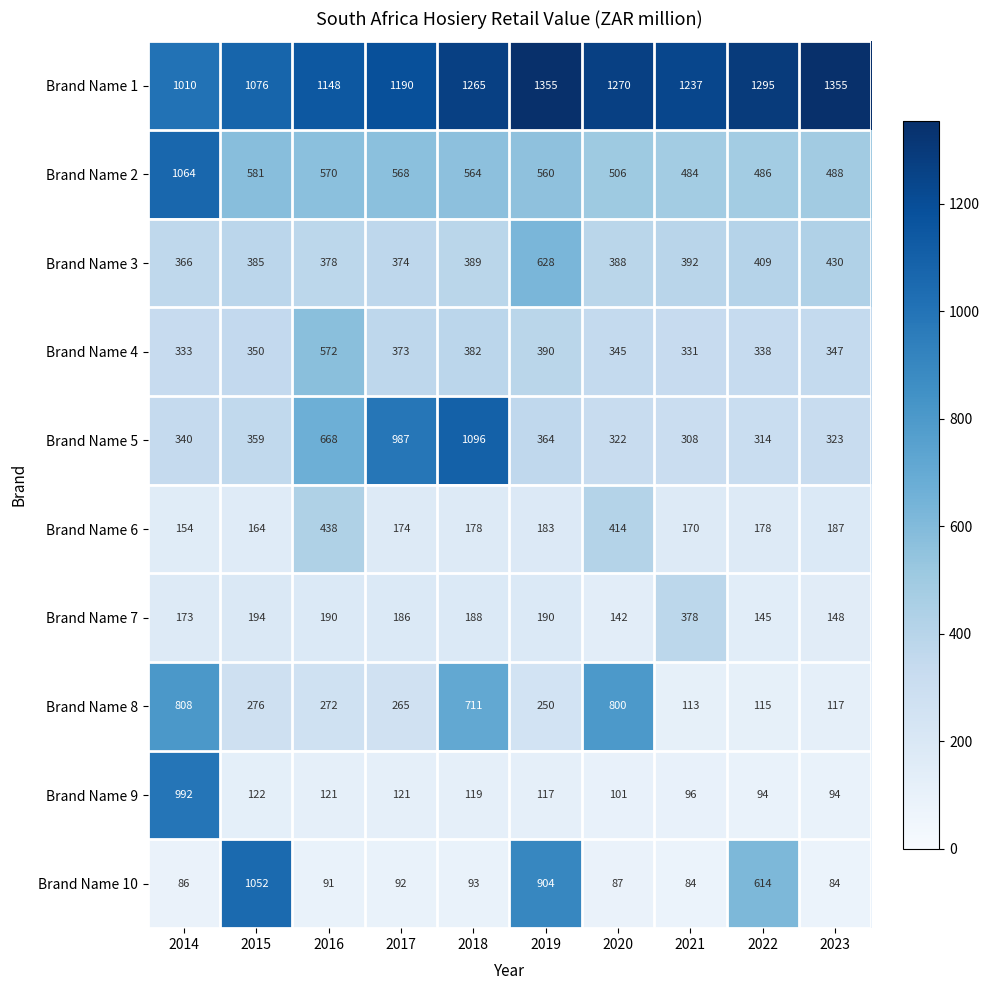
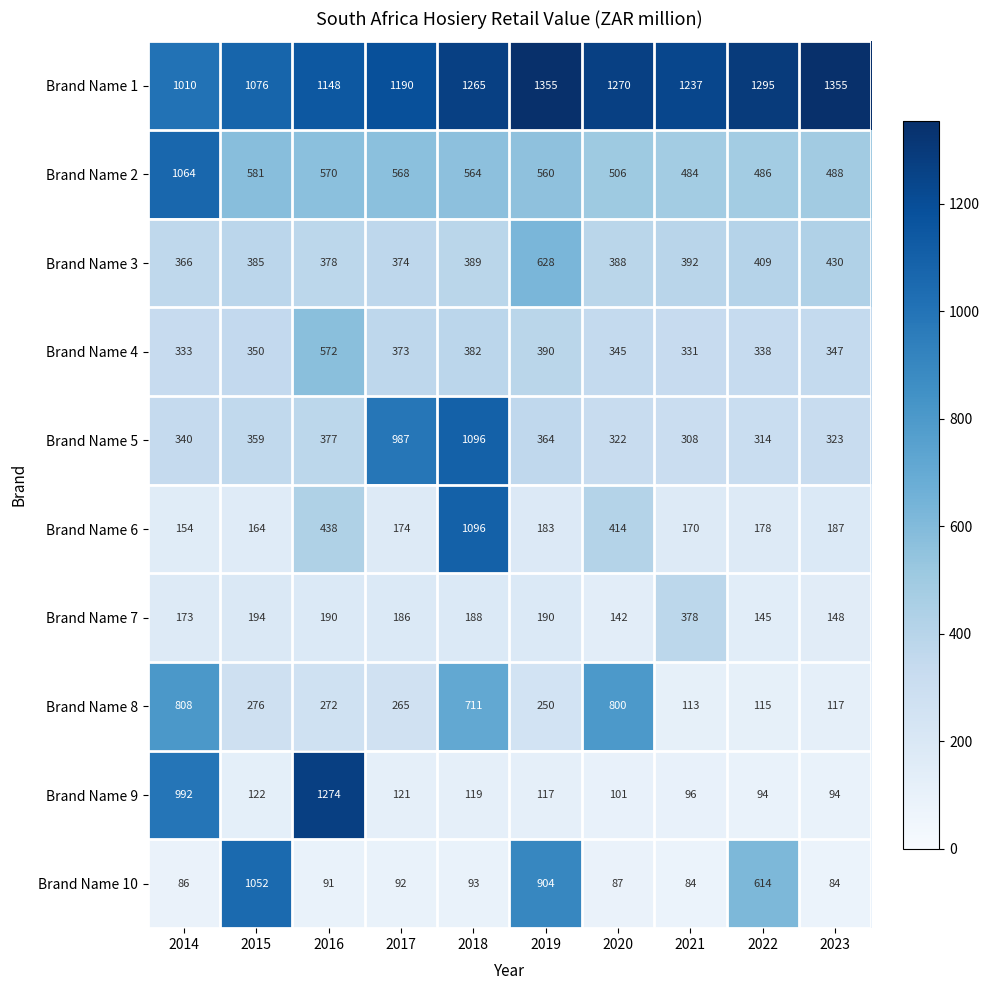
  {
    "Brand Name 1": {
      "2014": 1010,
      "2015": 1076,
      "2016": 1148,
      "2017": 1190,
      "2018": 1265,
      "2019": 1355,
      "2020": 1270,
      "2021": 1237,
      "2022": 1295,
      "2023": 1355
    },
    "Brand Name 2": {
      "2014": 1064,
      "2015": 581,
      "2016": 570,
      "2017": 568,
      "2018": 564,
      "2019": 560,
      "2020": 506,
      "2021": 484,
      "2022": 486,
      "2023": 488
    },
    "Brand Name 3": {
      "2014": 366,
      "2015": 385,
      "2016": 378,
      "2017": 374,
      "2018": 389,
      "2019": 628,
      "2020": 388,
      "2021": 392,
      "2022": 409,
      "2023": 430
    },
    "Brand Name 4": {
      "2014": 333,
      "2015": 350,
      "2016": 572,
      "2017": 373,
      "2018": 382,
      "2019": 390,
      "2020": 345,
      "2021": 331,
      "2022": 338,
      "2023": 347
    },
    "Brand Name 5": {
      "2014": 340,
      "2015": 359,
-     "2016": 668,
+     "2016": 377,
      "2017": 987,
      "2018": 1096,
      "2019": 364,
      "2020": 322,
      "2021": 308,
      "2022": 314,
      "2023": 323
    },
    "Brand Name 6": {
      "2014": 154,
      "2015": 164,
      "2016": 438,
      "2017": 174,
-     "2018": 178,
+     "2018": 1096,
      "2019": 183,
      "2020": 414,
      "2021": 170,
      "2022": 178,
      "2023": 187
    },
    "Brand Name 7": {
      "2014": 173,
      "2015": 194,
      "2016": 190,
      "2017": 186,
      "2018": 188,
      "2019": 190,
      "2020": 142,
      "2021": 378,
      "2022": 145,
      "2023": 148
    },
    "Brand Name 8": {
      "2014": 808,
      "2015": 276,
      "2016": 272,
      "2017": 265,
      "2018": 711,
      "2019": 250,
      "2020": 800,
      "2021": 113,
      "2022": 115,
      "2023": 117
    },
    "Brand Name 9": {
      "2014": 992,
      "2015": 122,
-     "2016": 121,
+     "2016": 1274,
      "2017": 121,
      "2018": 119,
      "2019": 117,
      "2020": 101,
      "2021": 96,
      "2022": 94,
      "2023": 94
    },
    "Brand Name 10": {
      "2014": 86,
      "2015": 1052,
      "2016": 91,
      "2017": 92,
      "2018": 93,
      "2019": 904,
      "2020": 87,
      "2021": 84,
      "2022": 614,
      "2023": 84
    }
  }
